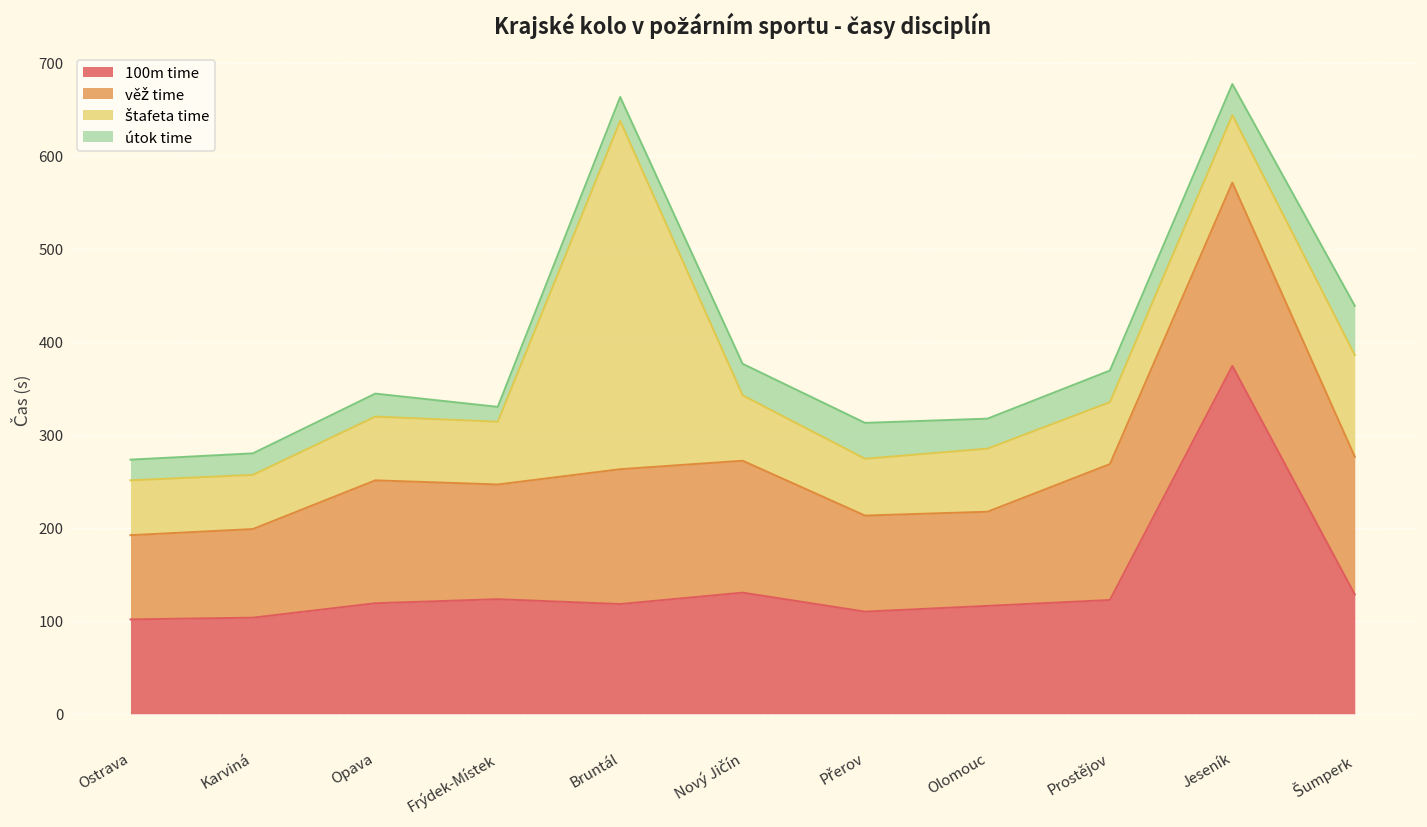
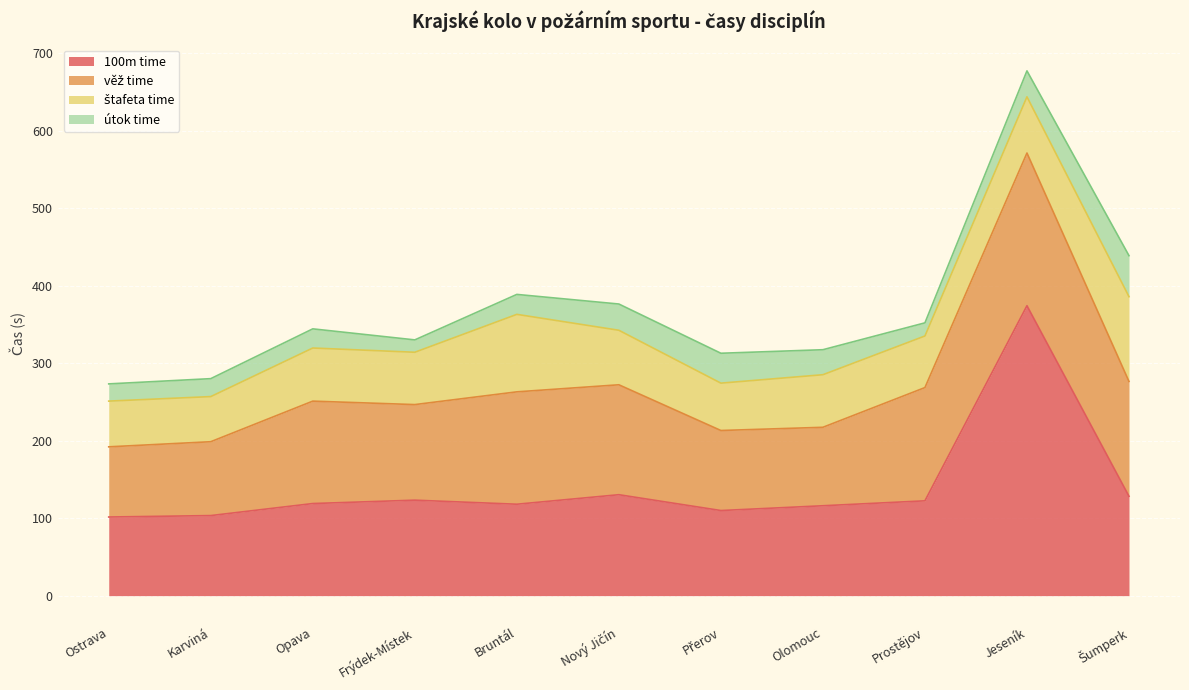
  {
    "štafeta time": {
      "Ostrava": 60,
      "Karviná": 60,
      "Opava": 70,
      "Frýdek-Místek": 70,
-     "Bruntál": 370,
+     "Bruntál": 100,
      "Nový Jičín": 70,
      "Přerov": 60,
      "Olomouc": 70,
      "Prostějov": 70,
      "Jeseník": 70,
      "Šumperk": 110
    },
    "útok time": {
      "Ostrava": 20,
      "Karviná": 20,
      "Opava": 20,
      "Frýdek-Místek": 20,
      "Bruntál": 30,
      "Nový Jičín": 30,
      "Přerov": 40,
      "Olomouc": 30,
-     "Prostějov": 30,
+     "Prostějov": 20,
      "Jeseník": 30,
      "Šumperk": 50
    }
  }
